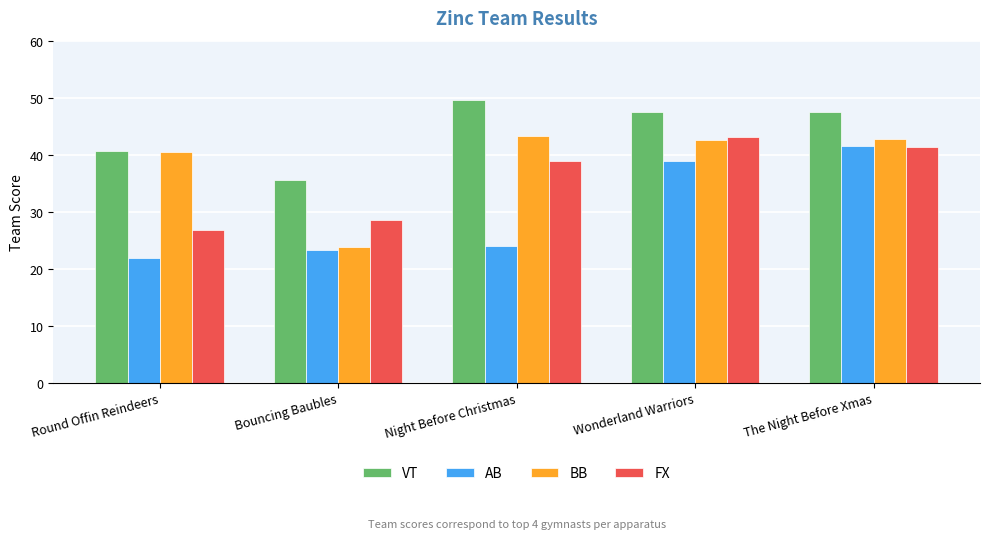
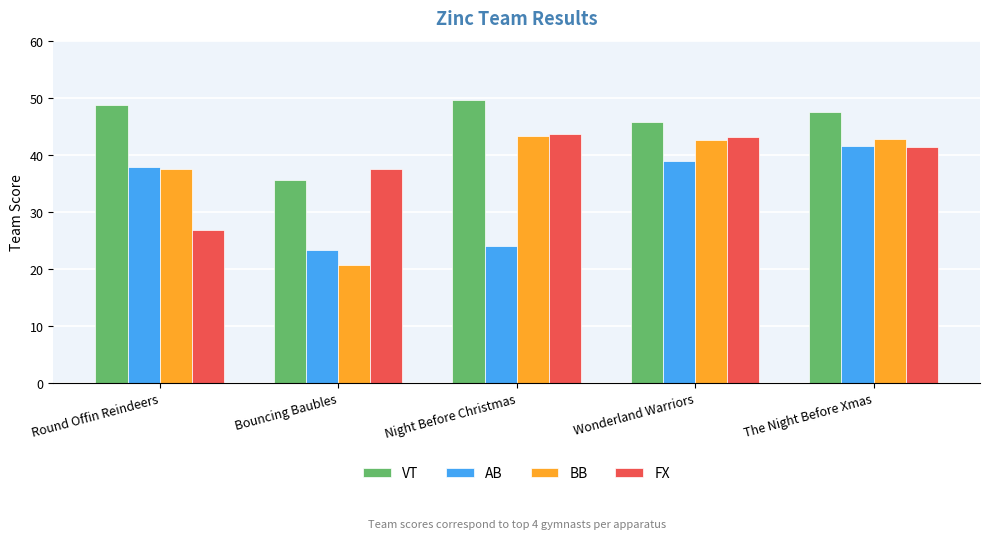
  {
    "VT": {
-     "Round Offin Reindeers": 41,
+     "Round Offin Reindeers": 49,
      "Bouncing Baubles": 36,
      "Night Before Christmas": 50,
-     "Wonderland Warriors": 48,
+     "Wonderland Warriors": 46,
      "The Night Before Xmas": 48
    },
    "AB": {
-     "Round Offin Reindeers": 22,
+     "Round Offin Reindeers": 38,
      "Bouncing Baubles": 23,
      "Night Before Christmas": 24,
      "Wonderland Warriors": 39,
      "The Night Before Xmas": 42
    },
    "BB": {
-     "Round Offin Reindeers": 41,
-     "Bouncing Baubles": 24,
+     "Round Offin Reindeers": 38,
+     "Bouncing Baubles": 21,
      "Night Before Christmas": 43,
      "Wonderland Warriors": 43,
      "The Night Before Xmas": 43
    },
    "FX": {
      "Round Offin Reindeers": 27,
-     "Bouncing Baubles": 29,
-     "Night Before Christmas": 39,
+     "Bouncing Baubles": 38,
+     "Night Before Christmas": 44,
      "Wonderland Warriors": 43,
      "The Night Before Xmas": 41
    }
  }
